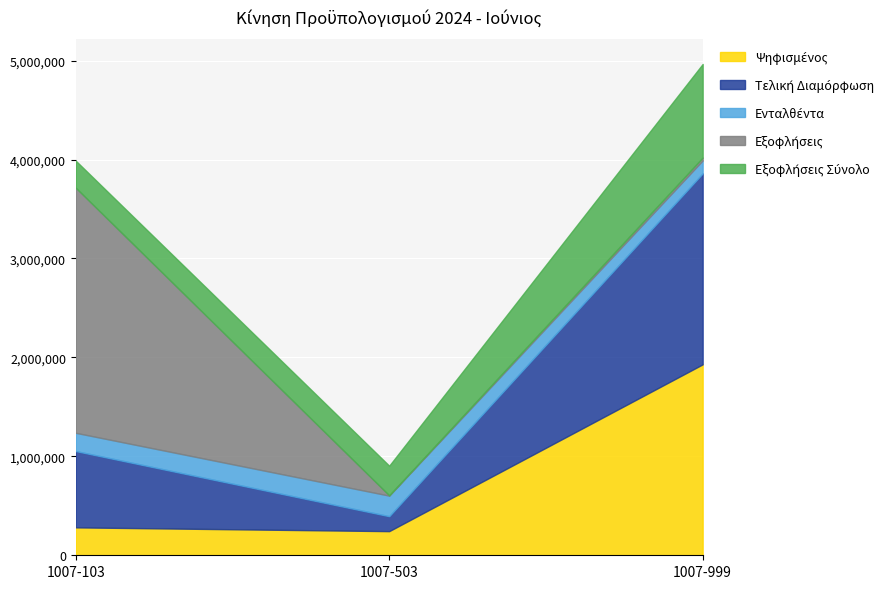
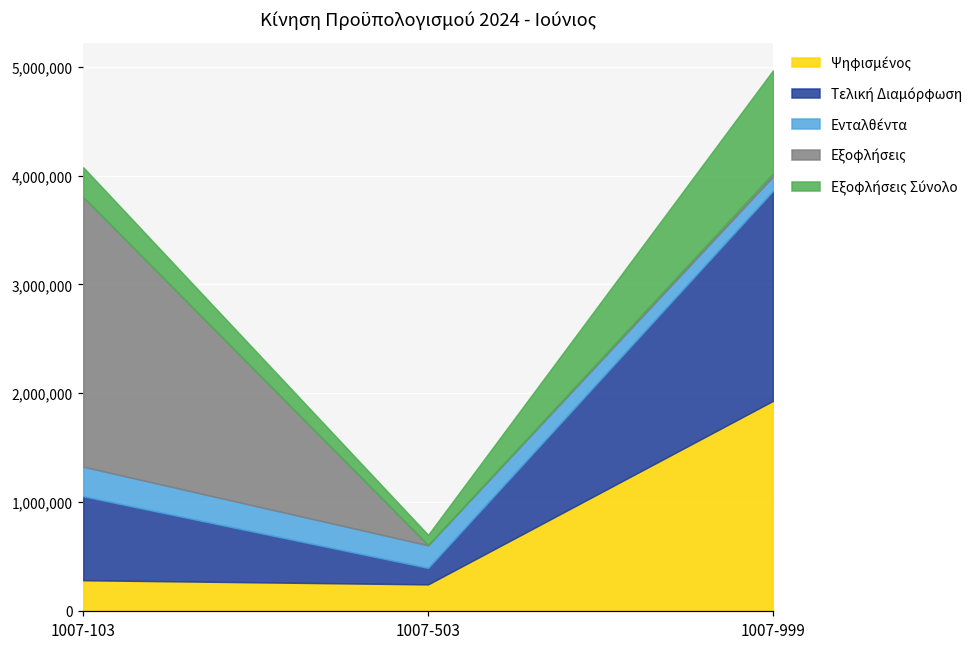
  {
    "Ψηφισμένος": {
      "1007-103": "300,000",
      "1007-503": "200,000",
      "1007-999": "1,900,000"
    },
    "Τελική Διαμόρφωση": {
      "1007-103": "800,000",
      "1007-503": "200,000",
      "1007-999": "1,900,000"
    },
    "Ενταλθέντα": {
-     "1007-103": "200,000",
+     "1007-103": "300,000",
      "1007-999": "100,000"
    },
    "Εξοφλήσεις": {
      "1007-103": "2,500,000",
      "1007-999": "0"
    },
    "Εξοφλήσεις Σύνολο": {
      "1007-103": "300,000",
-     "1007-503": "300,000",
+     "1007-503": "100,000",
      "1007-999": "900,000"
    }
  }
